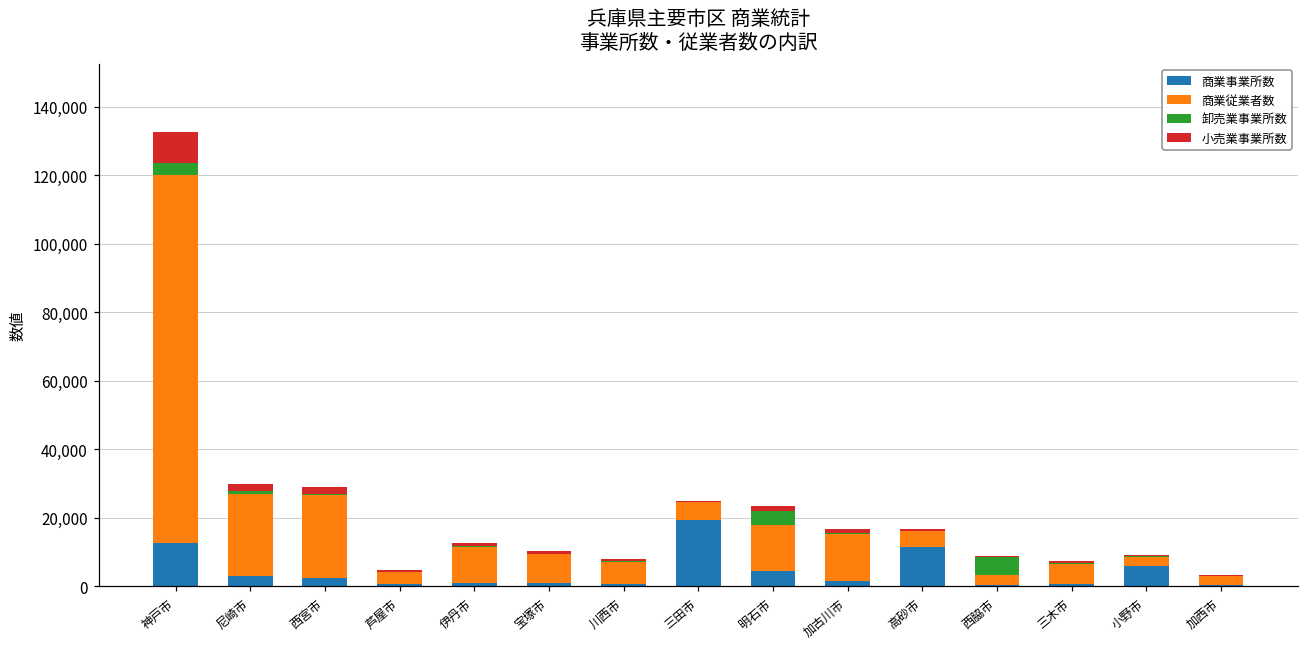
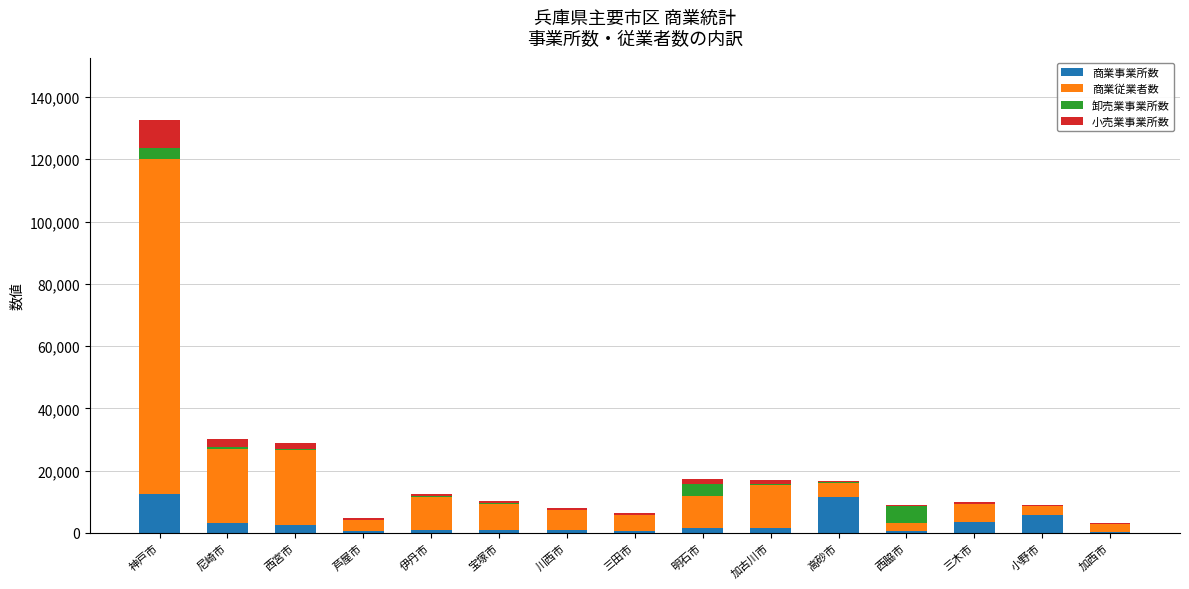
  {
    "商業事業所数": {
      "神戸市": "13,000",
      "尼崎市": "3,000",
      "西宮市": "2,000",
      "伊丹市": "1,000",
      "宝塚市": "1,000",
-     "三田市": "19,000",
-     "明石市": "4,000",
+     "三田市": "1,000",
+     "明石市": "2,000",
      "加古川市": "2,000",
      "高砂市": "12,000",
-     "三木市": "1,000",
+     "三木市": "3,000",
      "小野市": "6,000"
    },
    "商業従業者数": {
      "神戸市": "108,000",
      "尼崎市": "24,000",
      "西宮市": "24,000",
      "芦屋市": "4,000",
      "伊丹市": "10,000",
      "宝塚市": "8,000",
      "川西市": "6,000",
      "三田市": "5,000",
-     "明石市": "14,000",
+     "明石市": "10,000",
      "加古川市": "14,000",
      "高砂市": "5,000",
      "西脇市": "3,000",
      "三木市": "6,000",
      "小野市": "3,000",
      "加西市": "3,000"
    },
    "卸売業事業所数": {
      "神戸市": "3,000",
      "明石市": "4,000",
      "西脇市": "5,000"
    },
    "小売業事業所数": {
      "神戸市": "9,000",
      "尼崎市": "2,000",
      "西宮市": "2,000",
      "伊丹市": "1,000",
      "宝塚市": "1,000",
      "明石市": "1,000",
      "加古川市": "1,000"
    }
  }
